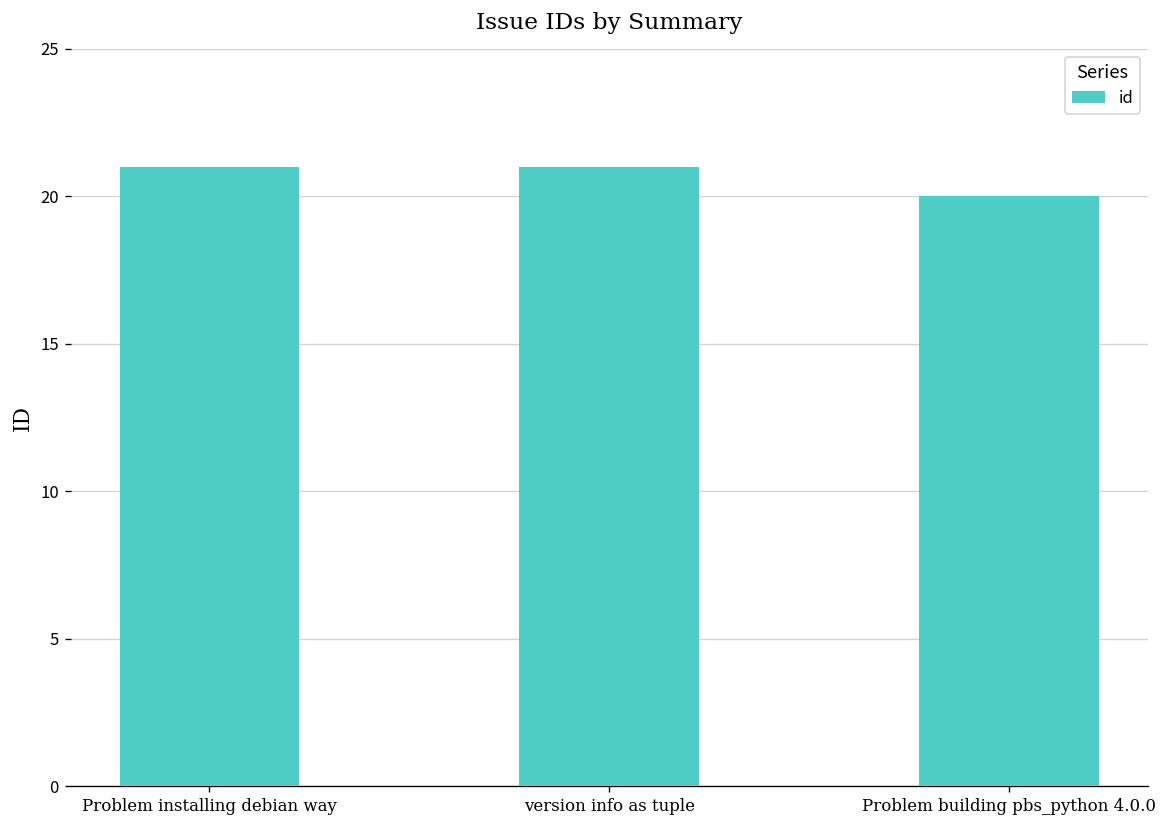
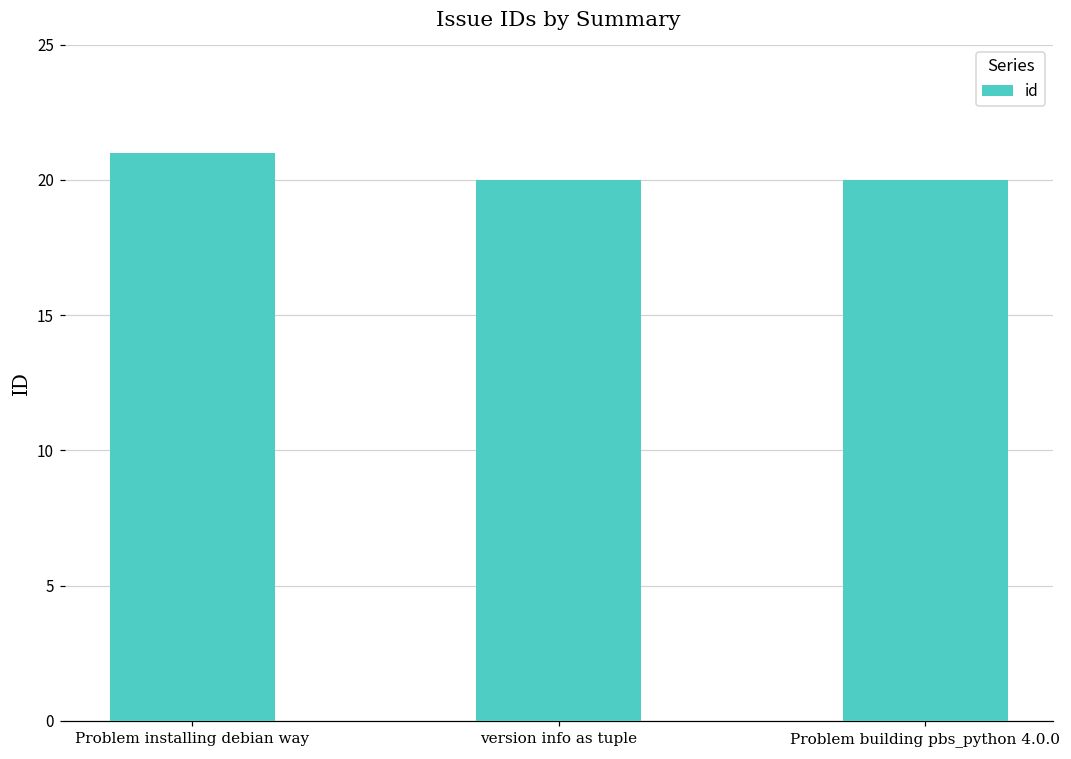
  {
    "Problem installing debian way": 21,
-   "version info as tuple": 21,
+   "version info as tuple": 20,
    "Problem building pbs_python 4.0.0": 20
  }
